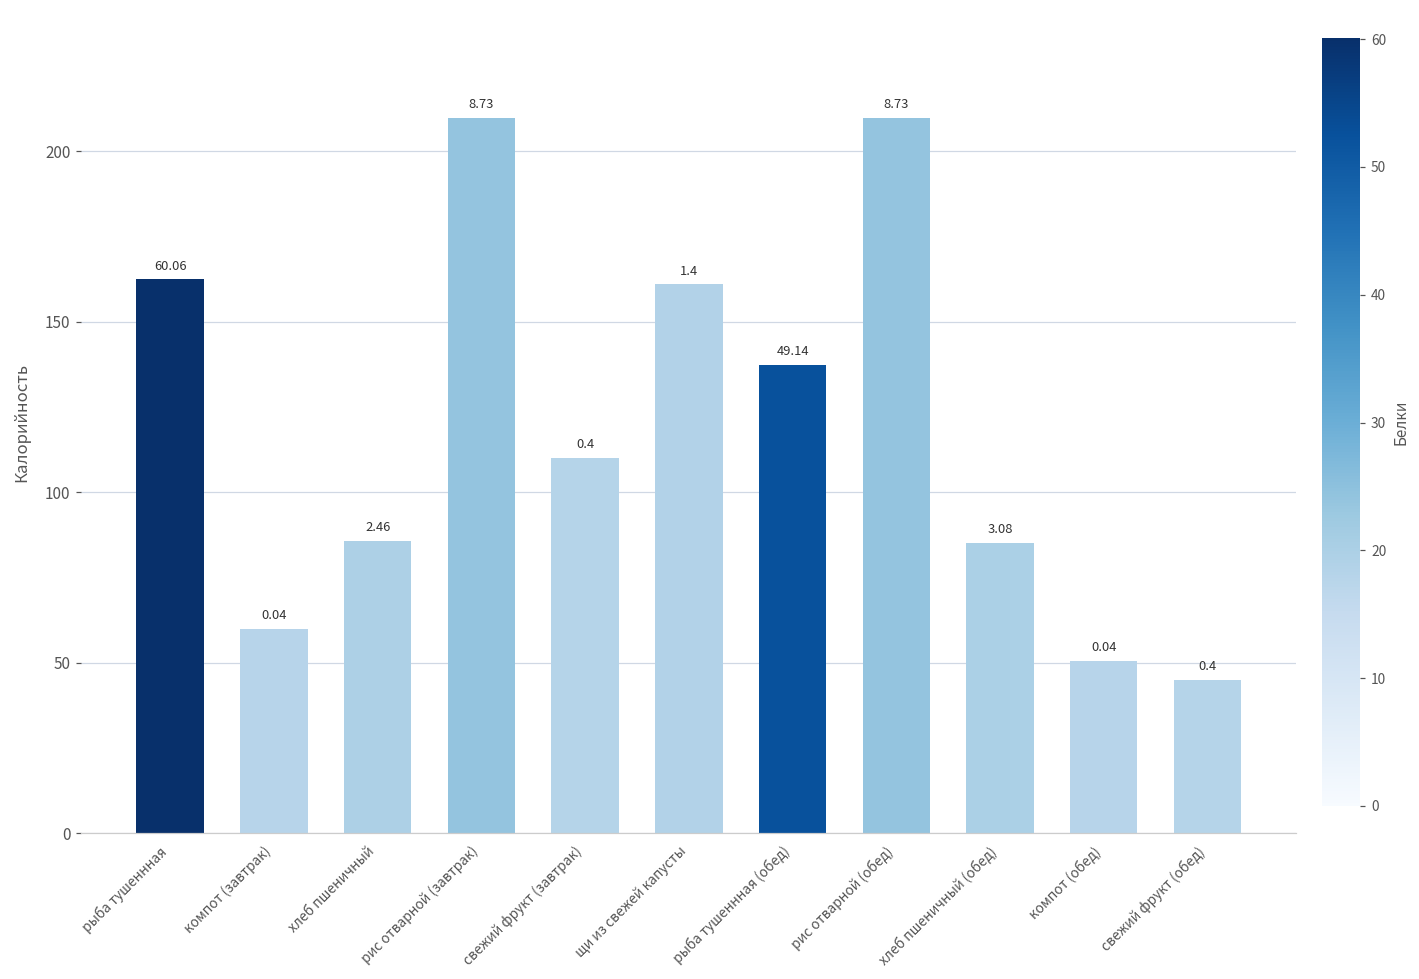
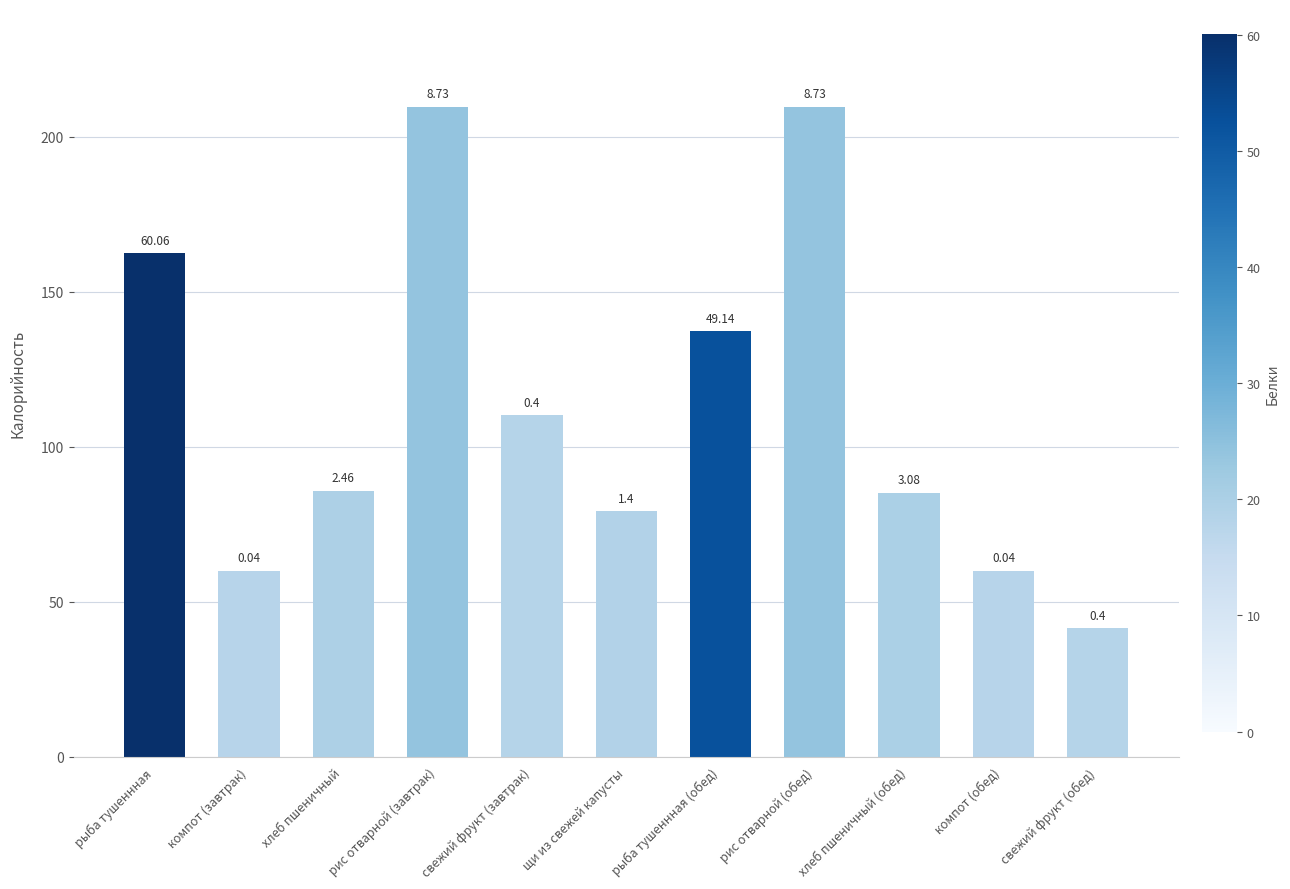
  {
-   "щи из свежей капусты": 161,
-   "компот (обед)": 51,
-   "свежий фрукт (обед)": 45
+   "щи из свежей капусты": 79,
+   "компот (обед)": 60,
+   "свежий фрукт (обед)": 41
  }
